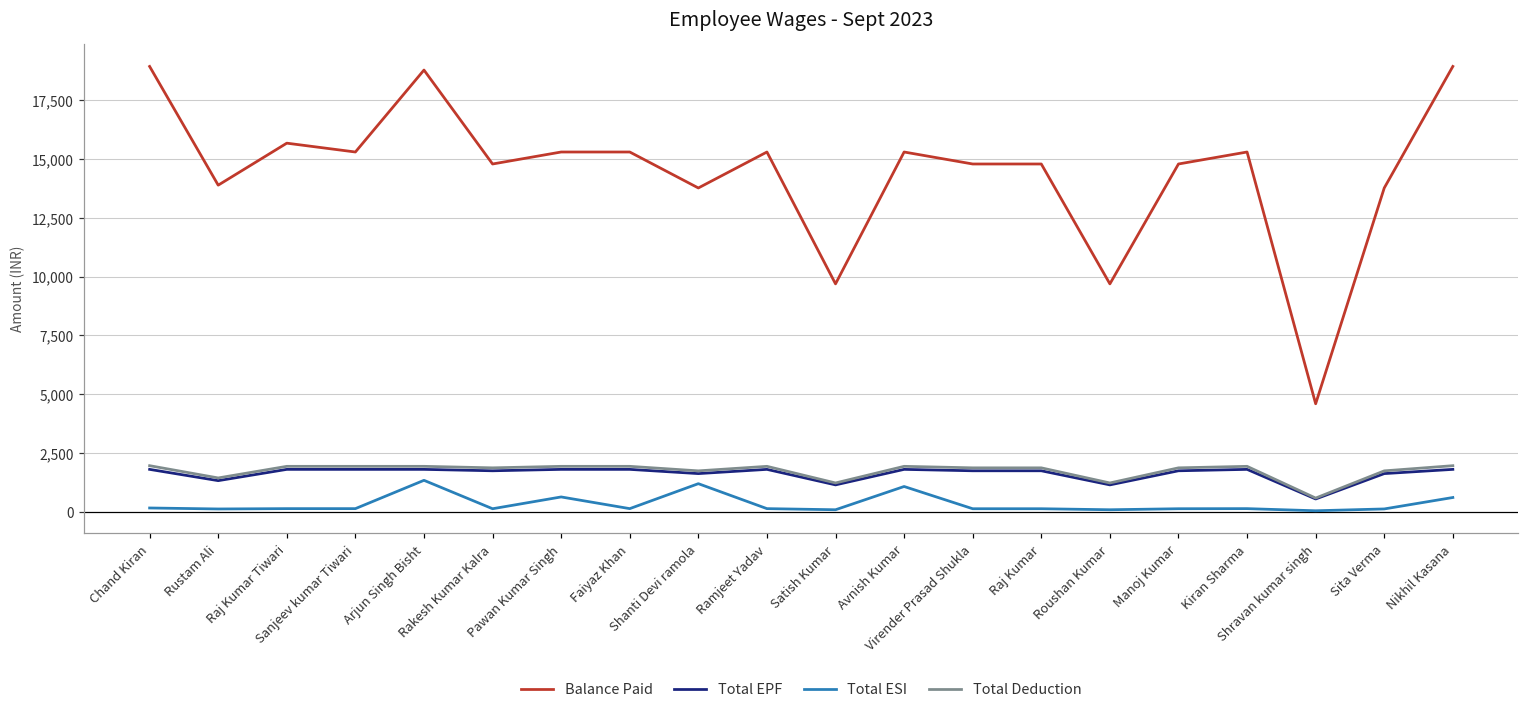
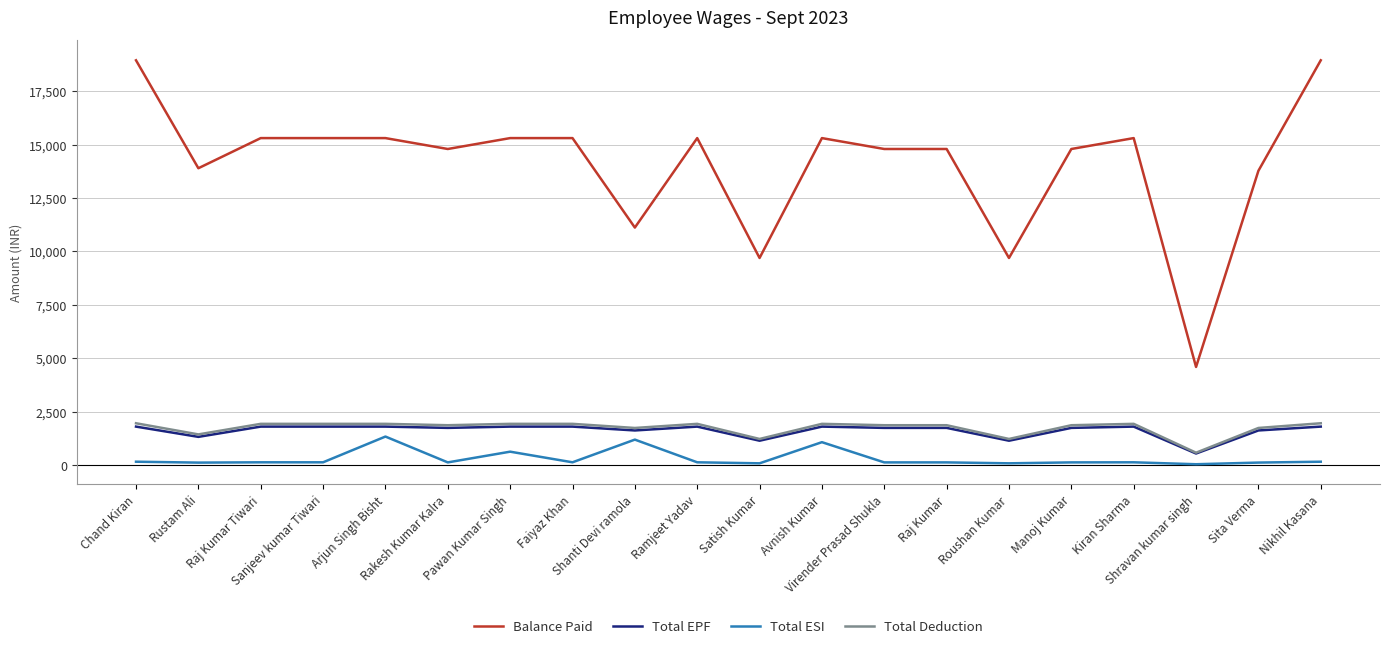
  {
    "Balance Paid": {
      "Chand Kiran": "18,900",
      "Rustam Ali": "13,900",
-     "Raj Kumar Tiwari": "15,700",
+     "Raj Kumar Tiwari": "15,300",
      "Sanjeev kumar Tiwari": "15,300",
-     "Arjun Singh Bisht": "18,800",
+     "Arjun Singh Bisht": "15,300",
      "Rakesh Kumar Kalra": "14,800",
      "Pawan Kumar Singh": "15,300",
      "Faiyaz Khan": "15,300",
-     "Shanti Devi ramola": "13,800",
+     "Shanti Devi ramola": "11,100",
      "Ramjeet Yadav": "15,300",
      "Satish Kumar": "9,700",
      "Avnish Kumar": "15,300",
      "Virender Prasad Shukla": "14,800",
      "Raj Kumar": "14,800",
      "Roushan Kumar": "9,700",
      "Manoj Kumar": "14,800",
      "Kiran Sharma": "15,300",
      "Shravan kumar singh": "4,600",
      "Sita Verma": "13,800",
      "Nikhil Kasana": "18,900"
    },
    "Total EPF": {
      "Chand Kiran": "1,800",
      "Raj Kumar Tiwari": "1,800",
      "Sanjeev kumar Tiwari": "1,800",
      "Arjun Singh Bisht": "1,800",
      "Rakesh Kumar Kalra": "1,700",
      "Pawan Kumar Singh": "1,800",
      "Faiyaz Khan": "1,800",
      "Ramjeet Yadav": "1,800",
      "Avnish Kumar": "1,800",
      "Virender Prasad Shukla": "1,700",
      "Raj Kumar": "1,700",
      "Manoj Kumar": "1,700",
      "Kiran Sharma": "1,800",
      "Nikhil Kasana": "1,800"
    },
    "Total ESI": {
      "Chand Kiran": "200",
      "Rustam Ali": "100",
      "Raj Kumar Tiwari": "100",
      "Sanjeev kumar Tiwari": "100",
      "Arjun Singh Bisht": "1,300",
      "Rakesh Kumar Kalra": "100",
      "Pawan Kumar Singh": "600",
      "Faiyaz Khan": "100",
      "Shanti Devi ramola": "1,200",
      "Ramjeet Yadav": "100",
      "Satish Kumar": "100",
      "Avnish Kumar": "1,100",
      "Virender Prasad Shukla": "100",
      "Raj Kumar": "100",
      "Roushan Kumar": "100",
      "Manoj Kumar": "100",
      "Kiran Sharma": "100",
      "Shravan kumar singh": "0",
      "Sita Verma": "100",
-     "Nikhil Kasana": "600"
+     "Nikhil Kasana": "200"
    },
    "Total Deduction": {
      "Chand Kiran": "2,000",
      "Raj Kumar Tiwari": "1,900",
      "Sanjeev kumar Tiwari": "1,900",
      "Arjun Singh Bisht": "1,900",
      "Rakesh Kumar Kalra": "1,900",
      "Pawan Kumar Singh": "1,900",
      "Faiyaz Khan": "1,900",
      "Ramjeet Yadav": "1,900",
      "Avnish Kumar": "1,900",
      "Virender Prasad Shukla": "1,900",
      "Raj Kumar": "1,900",
      "Manoj Kumar": "1,900",
      "Kiran Sharma": "1,900",
      "Nikhil Kasana": "2,000"
    }
  }
